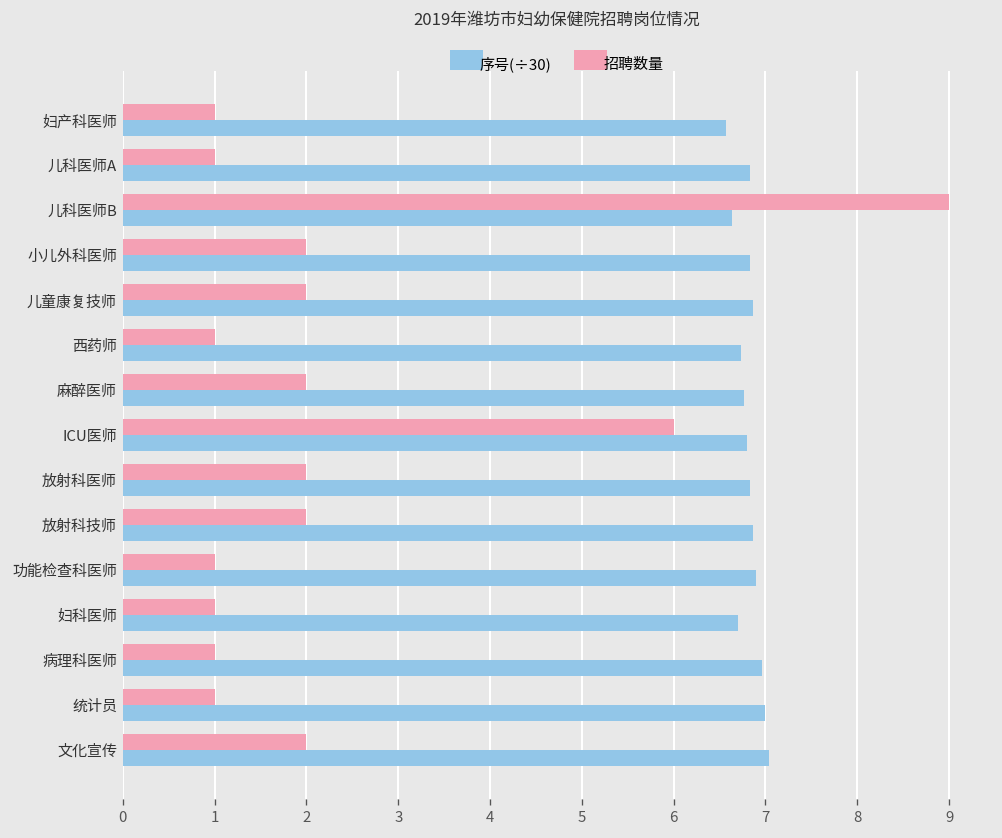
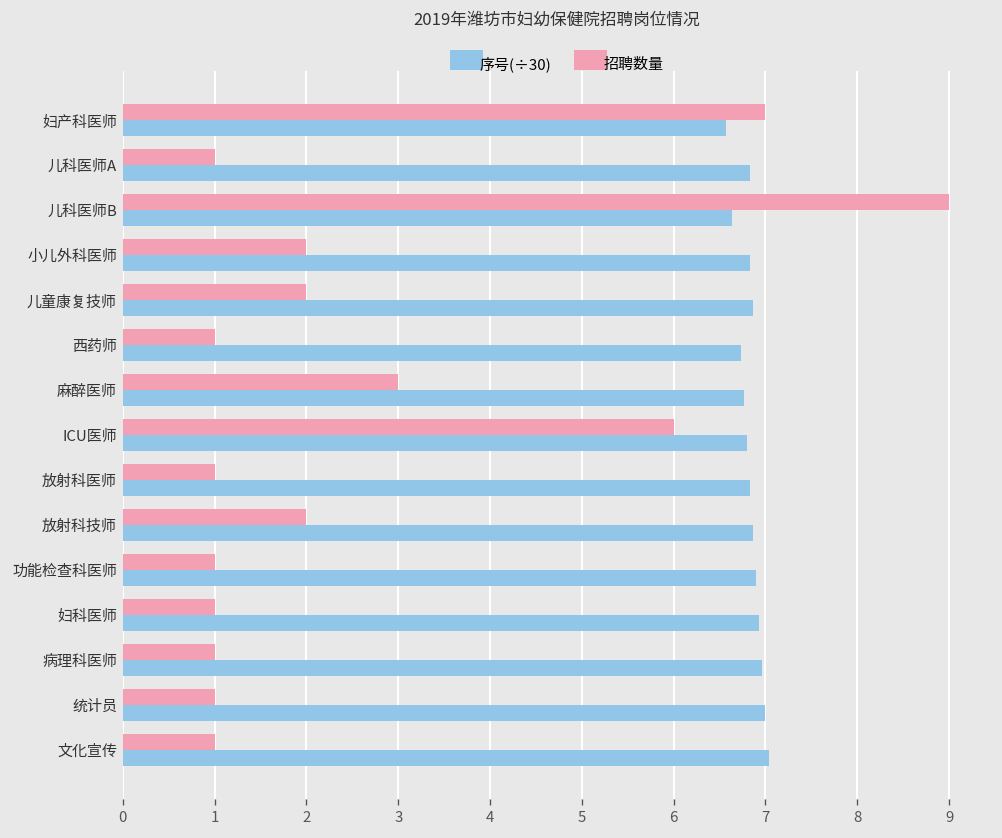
  {
    "序号(÷30)": {
      "妇产科医师": 6.6,
      "儿科医师A": 6.8,
      "儿科医师B": 6.6,
      "小儿外科医师": 6.8,
      "儿童康复技师": 6.9,
      "西药师": 6.7,
      "麻醉医师": 6.8,
      "ICU医师": 6.8,
      "放射科医师": 6.8,
      "放射科技师": 6.9,
      "功能检查科医师": 6.9,
-     "妇科医师": 6.7,
+     "妇科医师": 6.9,
      "病理科医师": 7.0,
      "统计员": 7.0,
      "文化宣传": 7.0
    },
    "招聘数量": {
-     "妇产科医师": 1,
+     "妇产科医师": 7,
      "儿科医师A": 1,
      "儿科医师B": 9,
      "小儿外科医师": 2,
      "儿童康复技师": 2,
      "西药师": 1,
-     "麻醉医师": 2,
+     "麻醉医师": 3,
      "ICU医师": 6,
-     "放射科医师": 2,
+     "放射科医师": 1,
      "放射科技师": 2,
      "功能检查科医师": 1,
      "妇科医师": 1,
      "病理科医师": 1,
      "统计员": 1,
-     "文化宣传": 2
+     "文化宣传": 1
    }
  }
